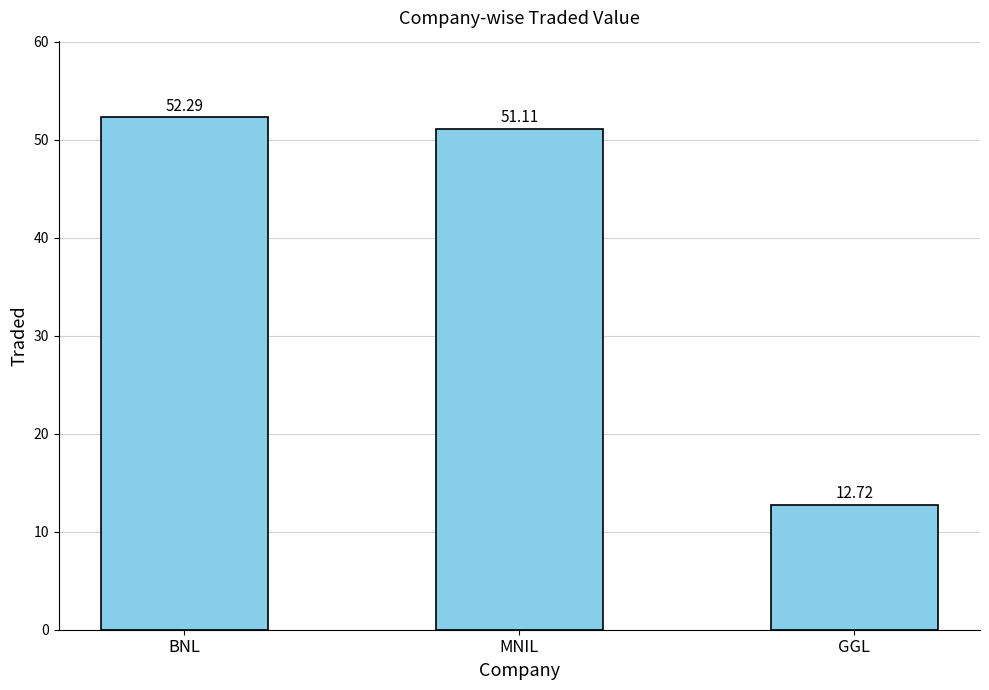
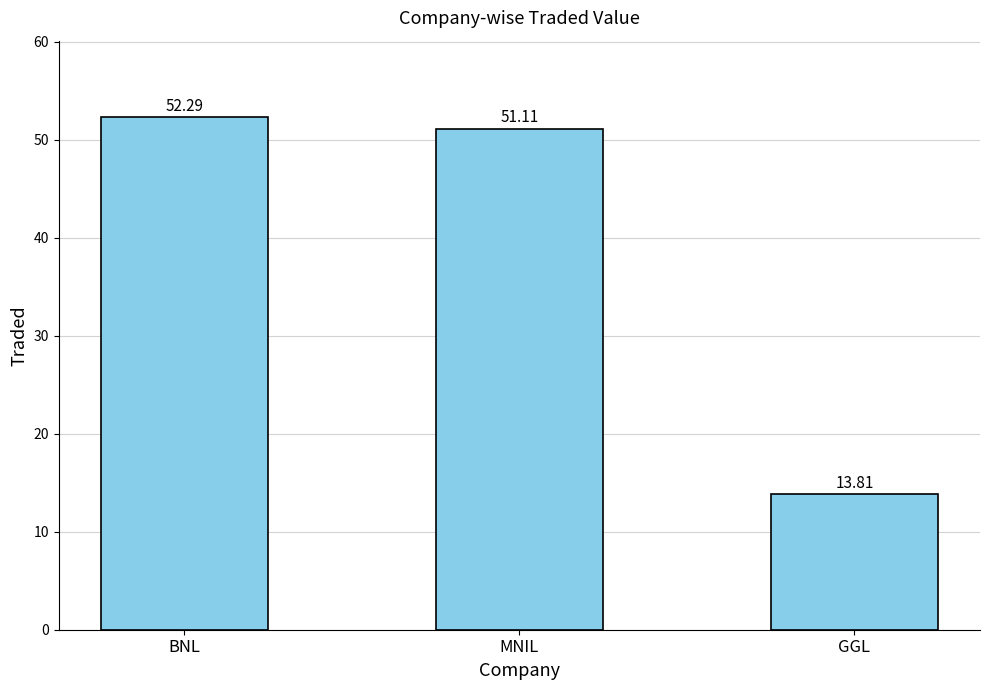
  {
    "BNL": 52.29,
    "MNIL": 51.11,
-   "GGL": 12.72
+   "GGL": 13.81
  }
